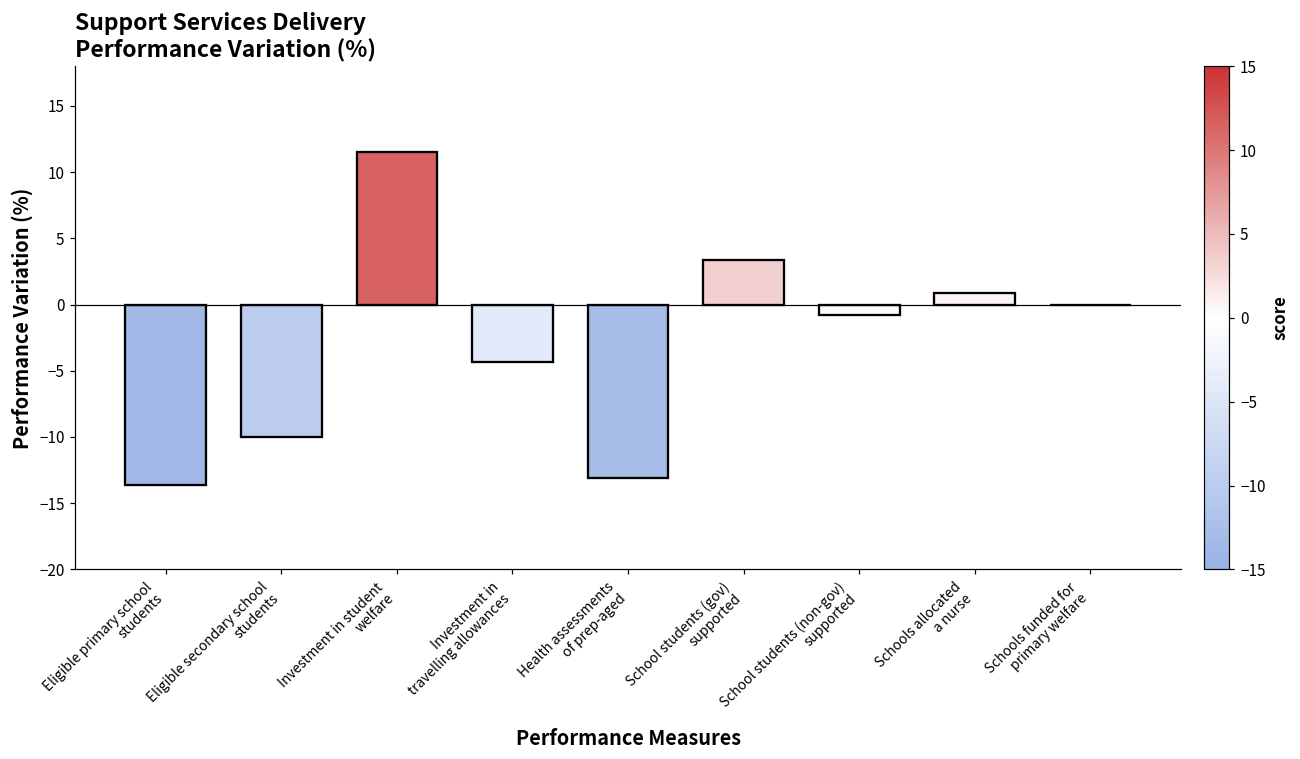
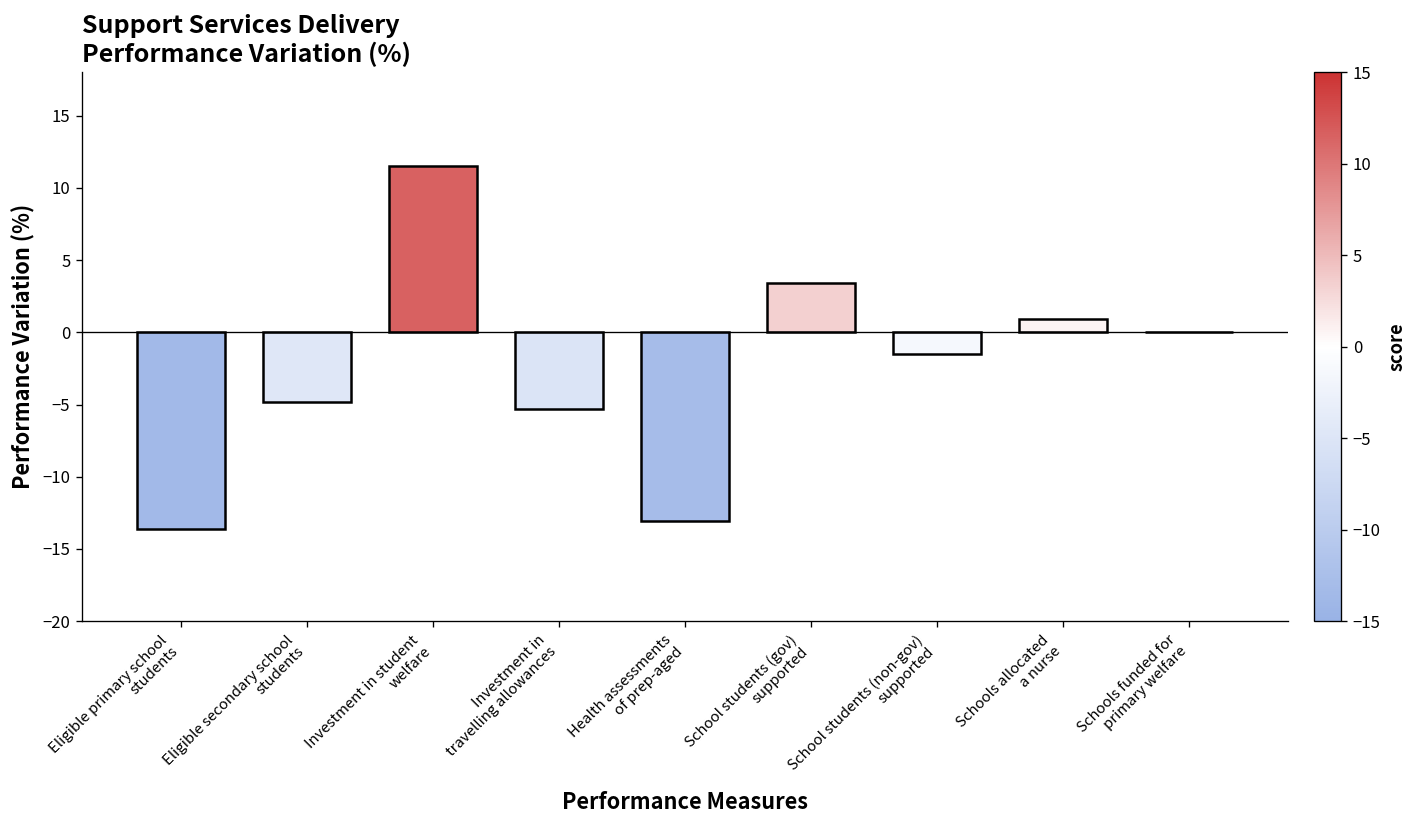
  {
    "Eligible primary school students": -13.6,
-   "Eligible secondary school students": -10.0,
+   "Eligible secondary school students": -4.8,
    "Investment in student welfare": 11.5,
-   "Investment in travelling allowances": -4.3,
+   "Investment in travelling allowances": -5.3,
    "Health assessments of prep-aged": -13.1,
    "School students (gov) supported": 3.4,
-   "School students (non-gov) supported": -0.8,
+   "School students (non-gov) supported": -1.5,
    "Schools allocated a nurse": 0.9,
    "Schools funded for primary welfare": 0.0
  }
